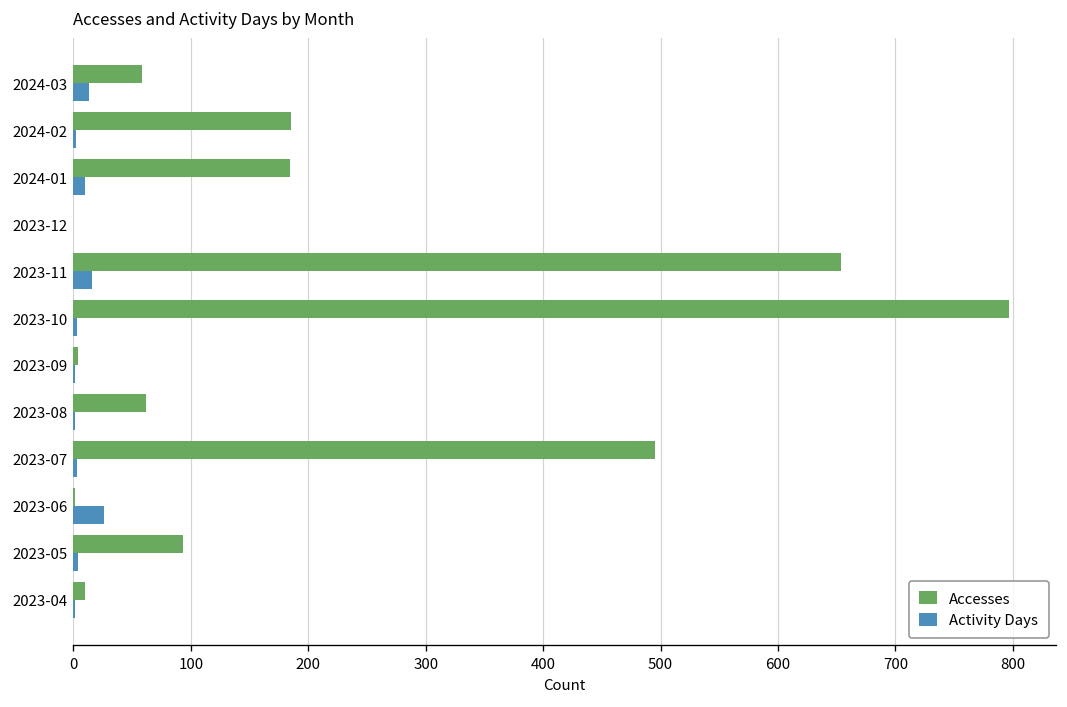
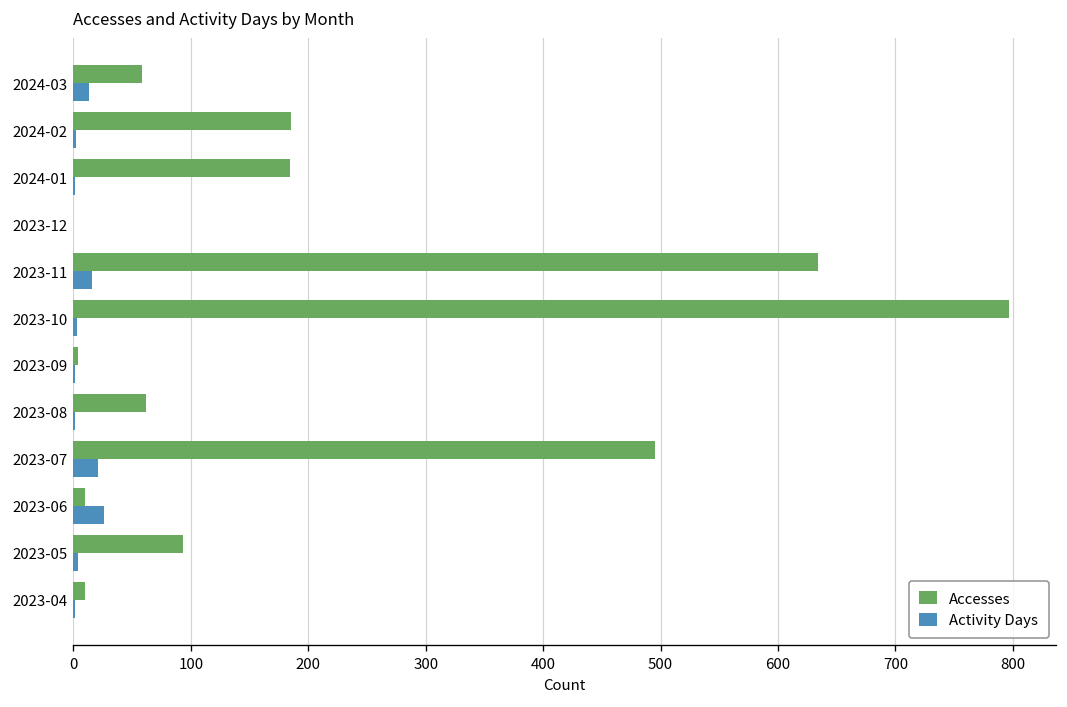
  {
    "Accesses": {
      "2024-03": 60,
      "2024-02": 190,
      "2024-01": 180,
      "2023-12": 0,
-     "2023-11": 650,
+     "2023-11": 630,
      "2023-10": 800,
      "2023-09": 0,
      "2023-08": 60,
      "2023-07": 500,
-     "2023-06": 0,
+     "2023-06": 10,
      "2023-05": 90,
      "2023-04": 10
    },
    "Activity Days": {
      "2024-03": 10,
-     "2024-01": 10,
+     "2024-01": 0,
      "2023-12": 0,
      "2023-11": 20,
      "2023-10": 0,
-     "2023-07": 0,
+     "2023-07": 20,
      "2023-06": 30,
      "2023-05": 0
    }
  }
